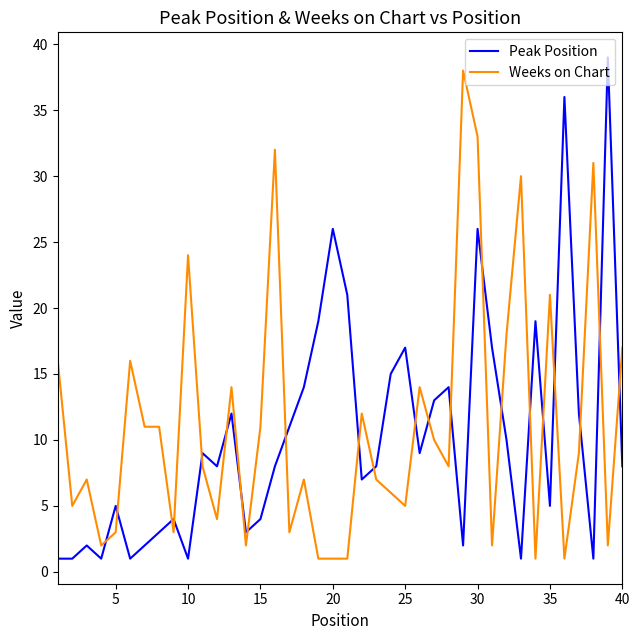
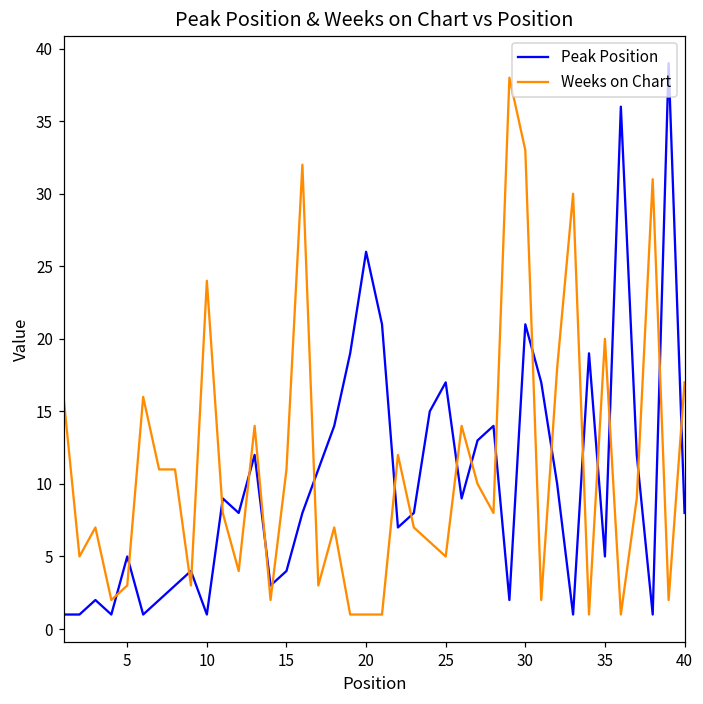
  {
    "Peak Position": {
      "5": 5,
      "10": 1,
      "15": 4,
      "20": 26,
      "25": 17,
-     "30": 26,
+     "30": 21,
      "35": 5,
      "40": 8
    },
    "Weeks on Chart": {
      "5": 3,
      "10": 24,
      "15": 11,
      "20": 1,
      "25": 5,
      "30": 33,
-     "35": 21,
+     "35": 20,
      "40": 17
    }
  }
